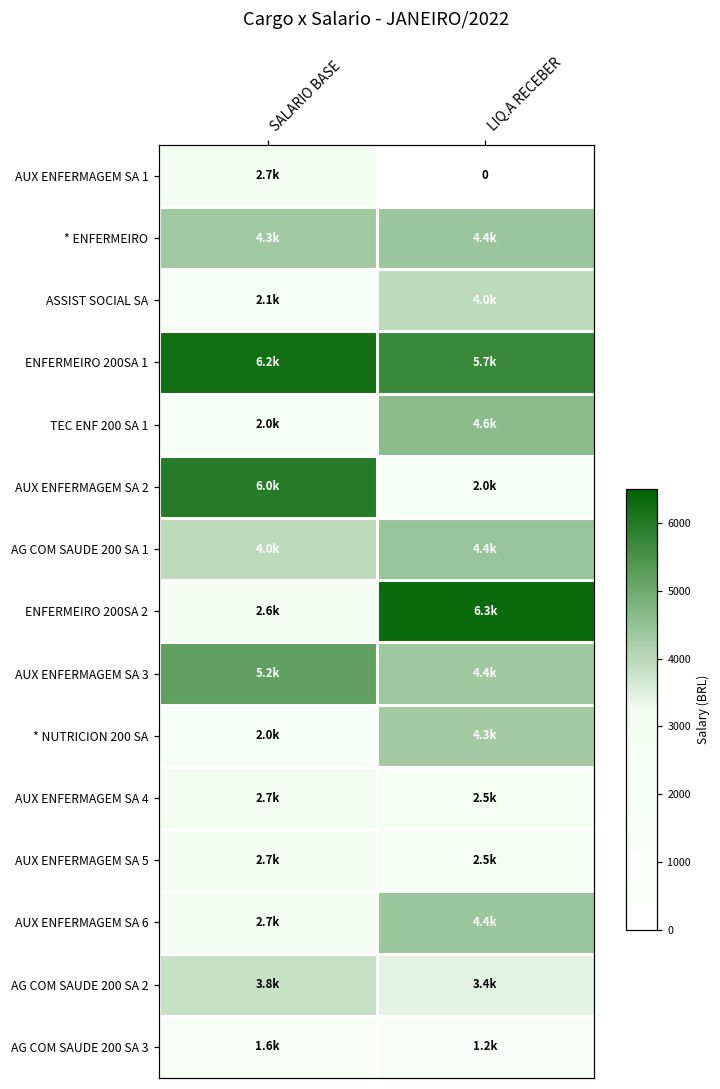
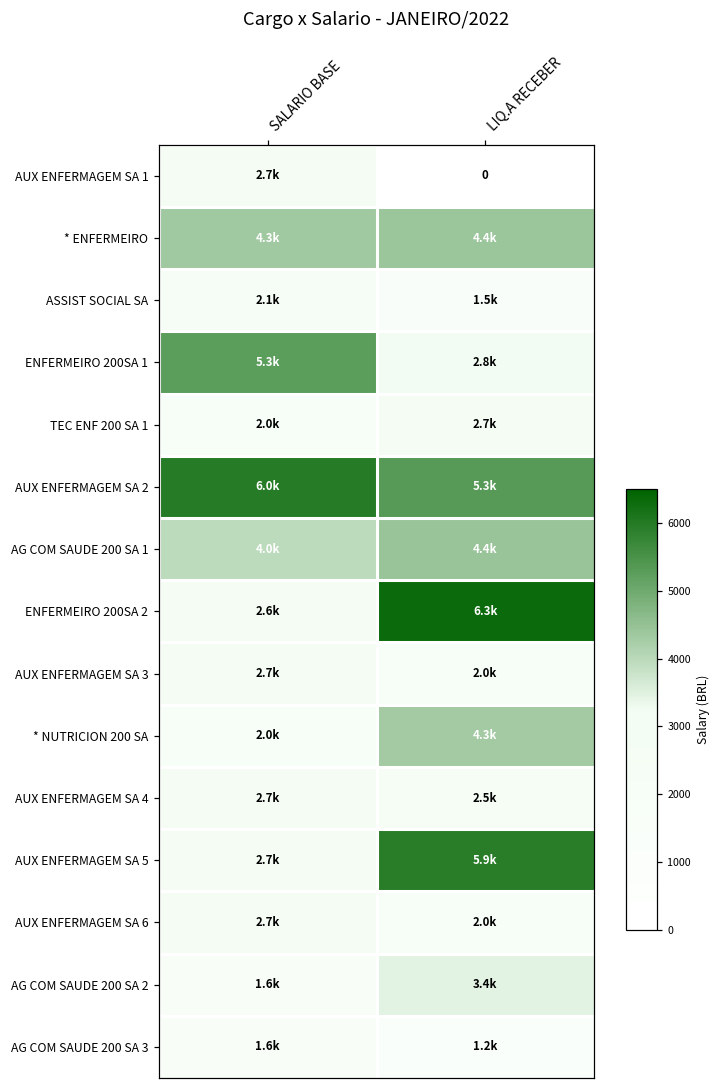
  {
    "AUX ENFERMAGEM SA 1": {
      "SALARIO BASE": "2.7k",
      "LIQ.A RECEBER": "0"
    },
    "* ENFERMEIRO": {
      "SALARIO BASE": "4.3k",
      "LIQ.A RECEBER": "4.4k"
    },
    "ASSIST SOCIAL SA": {
      "SALARIO BASE": "2.1k",
-     "LIQ.A RECEBER": "4.0k"
+     "LIQ.A RECEBER": "1.5k"
    },
    "ENFERMEIRO 200SA 1": {
-     "SALARIO BASE": "6.2k",
-     "LIQ.A RECEBER": "5.7k"
+     "SALARIO BASE": "5.3k",
+     "LIQ.A RECEBER": "2.8k"
    },
    "TEC ENF 200 SA 1": {
      "SALARIO BASE": "2.0k",
-     "LIQ.A RECEBER": "4.6k"
+     "LIQ.A RECEBER": "2.7k"
    },
    "AUX ENFERMAGEM SA 2": {
      "SALARIO BASE": "6.0k",
-     "LIQ.A RECEBER": "2.0k"
+     "LIQ.A RECEBER": "5.3k"
    },
    "AG COM SAUDE 200 SA 1": {
      "SALARIO BASE": "4.0k",
      "LIQ.A RECEBER": "4.4k"
    },
    "ENFERMEIRO 200SA 2": {
      "SALARIO BASE": "2.6k",
      "LIQ.A RECEBER": "6.3k"
    },
    "AUX ENFERMAGEM SA 3": {
-     "SALARIO BASE": "5.2k",
-     "LIQ.A RECEBER": "4.4k"
+     "SALARIO BASE": "2.7k",
+     "LIQ.A RECEBER": "2.0k"
    },
    "* NUTRICION 200 SA": {
      "SALARIO BASE": "2.0k",
      "LIQ.A RECEBER": "4.3k"
    },
    "AUX ENFERMAGEM SA 4": {
      "SALARIO BASE": "2.7k",
      "LIQ.A RECEBER": "2.5k"
    },
    "AUX ENFERMAGEM SA 5": {
      "SALARIO BASE": "2.7k",
-     "LIQ.A RECEBER": "2.5k"
+     "LIQ.A RECEBER": "5.9k"
    },
    "AUX ENFERMAGEM SA 6": {
      "SALARIO BASE": "2.7k",
-     "LIQ.A RECEBER": "4.4k"
+     "LIQ.A RECEBER": "2.0k"
    },
    "AG COM SAUDE 200 SA 2": {
-     "SALARIO BASE": "3.8k",
+     "SALARIO BASE": "1.6k",
      "LIQ.A RECEBER": "3.4k"
    },
    "AG COM SAUDE 200 SA 3": {
      "SALARIO BASE": "1.6k",
      "LIQ.A RECEBER": "1.2k"
    }
  }
